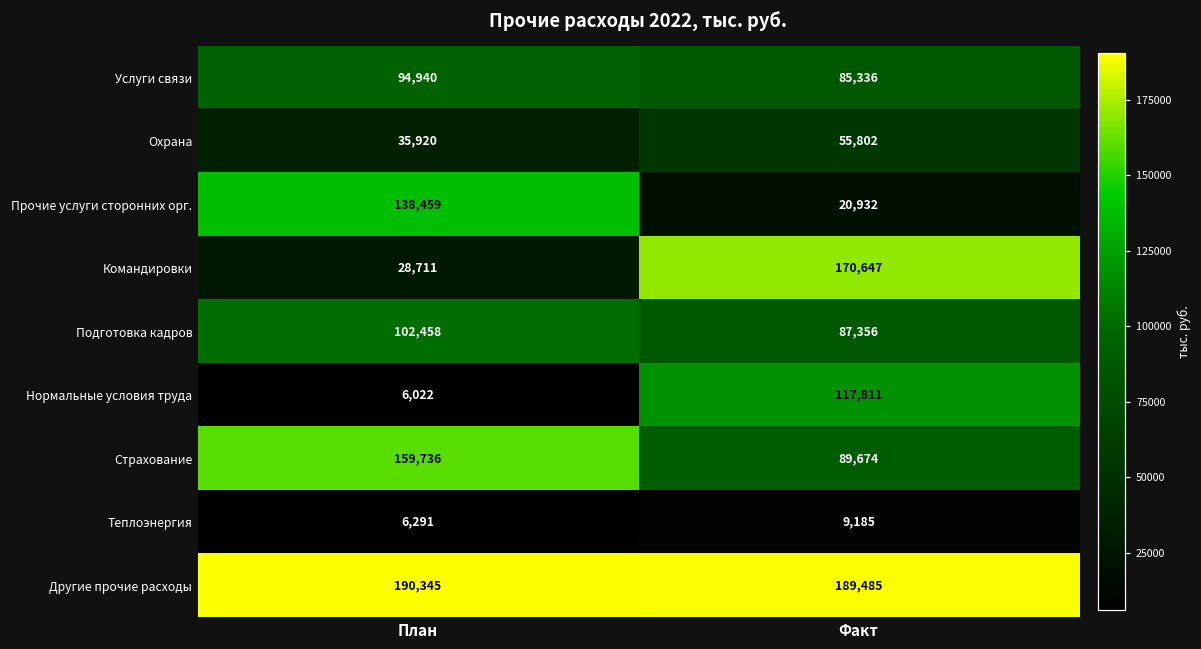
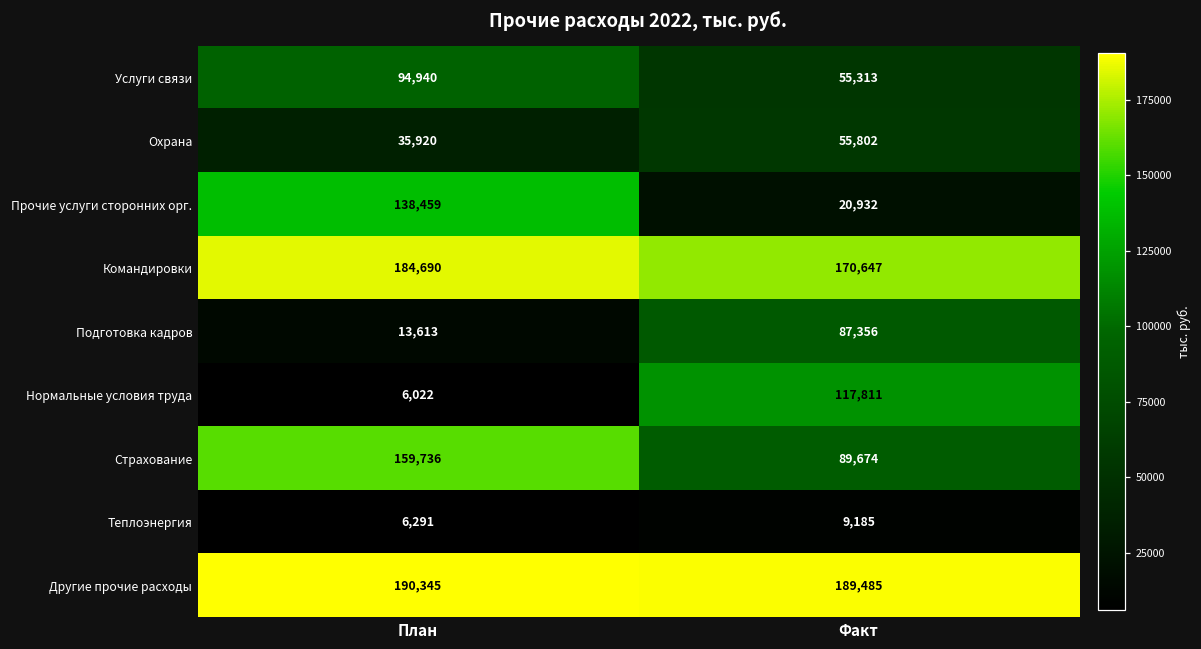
  {
    "Услуги связи": {
      "План": "94,940",
-     "Факт": "85,336"
+     "Факт": "55,313"
    },
    "Охрана": {
      "План": "35,920",
      "Факт": "55,802"
    },
    "Прочие услуги сторонних орг.": {
      "План": "138,459",
      "Факт": "20,932"
    },
    "Командировки": {
-     "План": "28,711",
+     "План": "184,690",
      "Факт": "170,647"
    },
    "Подготовка кадров": {
-     "План": "102,458",
+     "План": "13,613",
      "Факт": "87,356"
    },
    "Нормальные условия труда": {
      "План": "6,022",
      "Факт": "117,811"
    },
    "Страхование": {
      "План": "159,736",
      "Факт": "89,674"
    },
    "Теплоэнергия": {
      "План": "6,291",
      "Факт": "9,185"
    },
    "Другие прочие расходы": {
      "План": "190,345",
      "Факт": "189,485"
    }
  }
